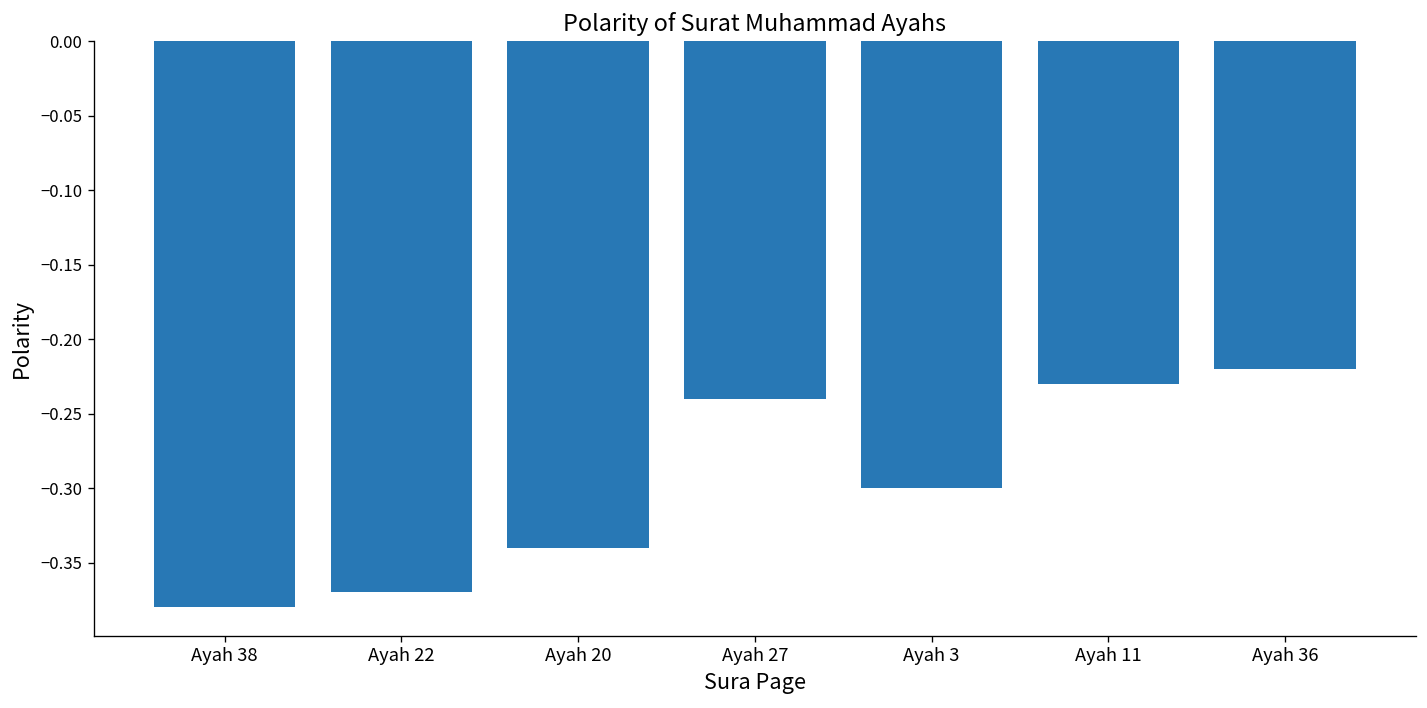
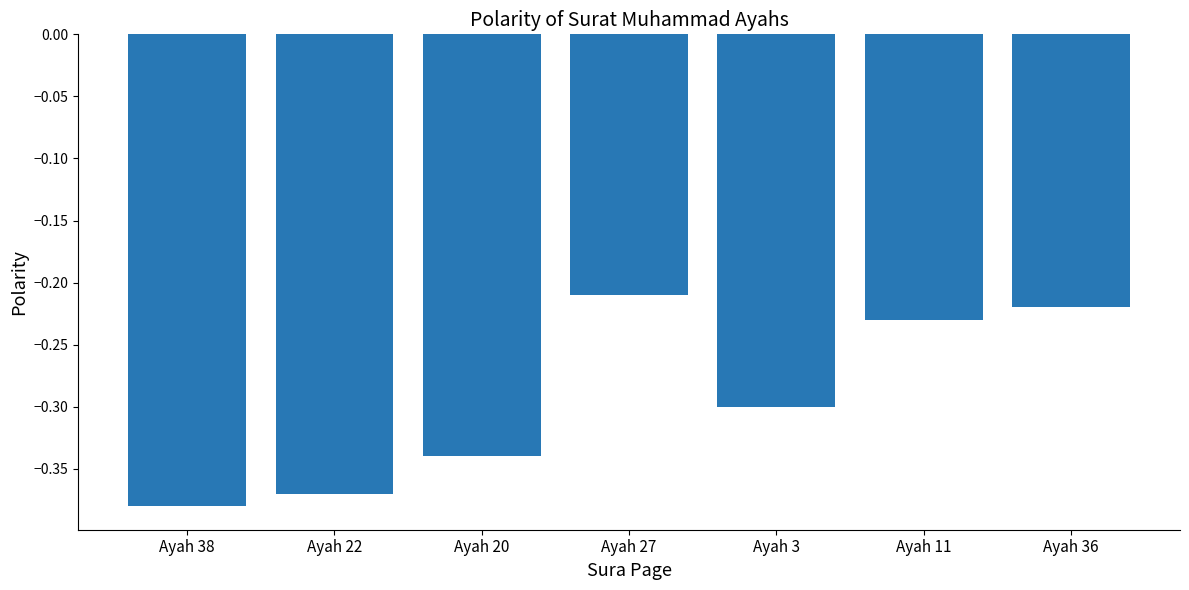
  {
    "Ayah 38": -0.38,
    "Ayah 22": -0.37,
    "Ayah 20": -0.34,
-   "Ayah 27": -0.24,
+   "Ayah 27": -0.21,
    "Ayah 3": -0.30,
    "Ayah 11": -0.23,
    "Ayah 36": -0.22
  }
